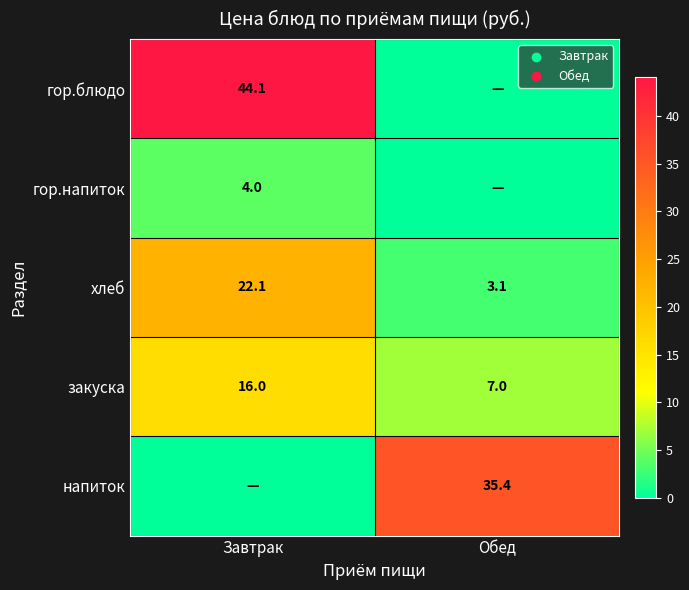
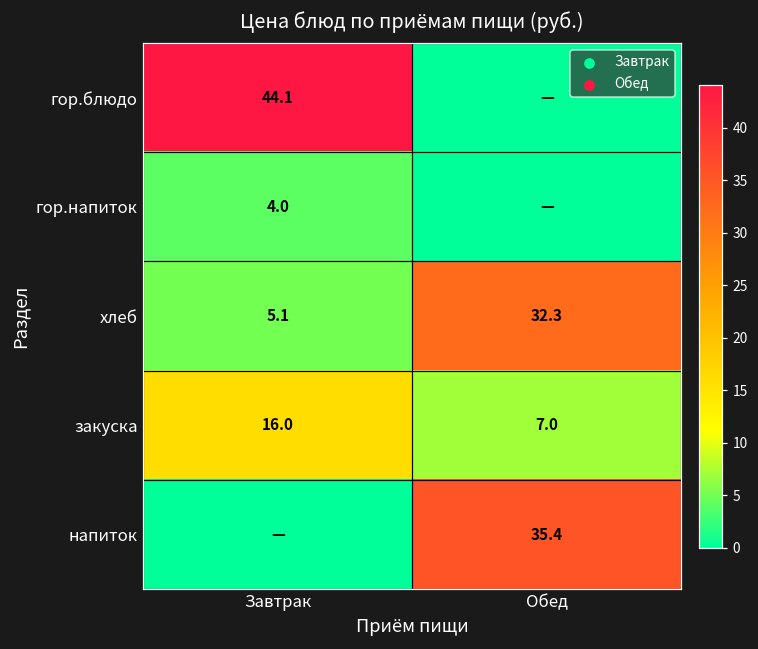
  {
    "гор.блюдо": {
      "Завтрак": 44.1
    },
    "гор.напиток": {
      "Завтрак": 4.0
    },
    "хлеб": {
-     "Завтрак": 22.1,
-     "Обед": 3.1
+     "Завтрак": 5.1,
+     "Обед": 32.3
    },
    "закуска": {
      "Завтрак": 16.0,
      "Обед": 7.0
    },
    "напиток": {
      "Обед": 35.4
    }
  }
